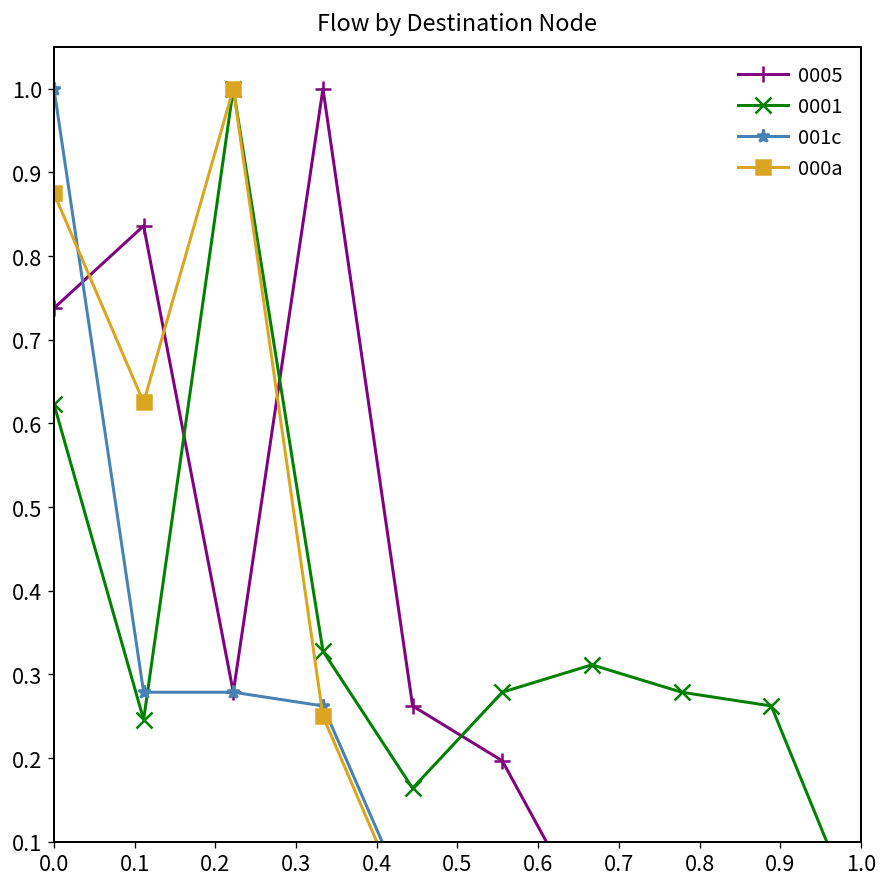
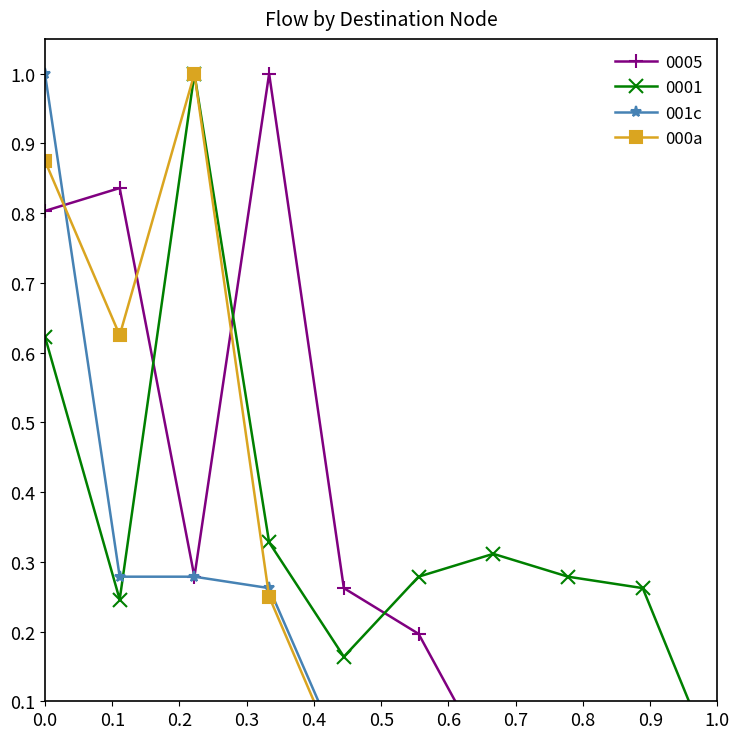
  {
    "0005": {
-     "0.0": 0.74
+     "0.0": 0.80
    },
    "0001": {
      "0.0": 0.62
    },
    "001c": {
      "0.0": 1.00
    },
    "000a": {
      "0.0": 0.88
    }
  }
